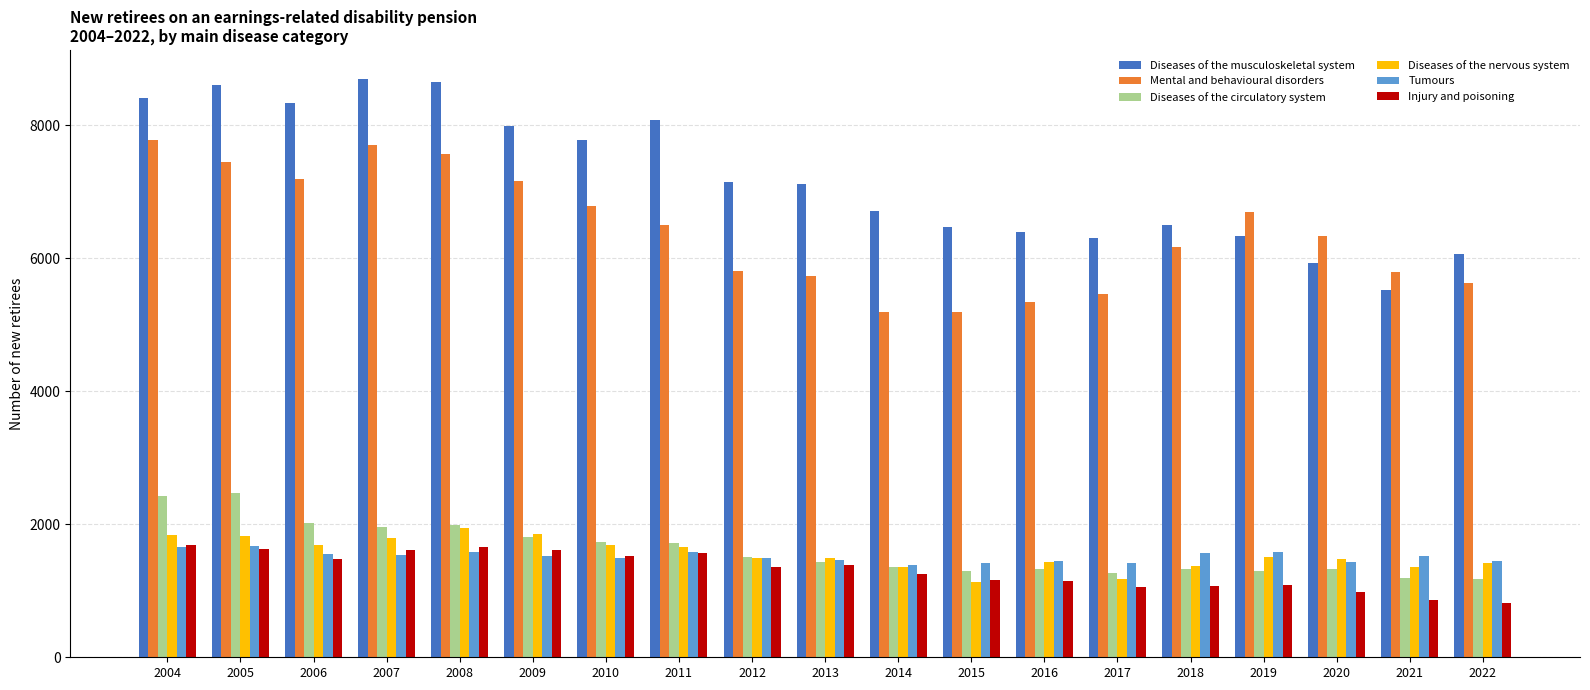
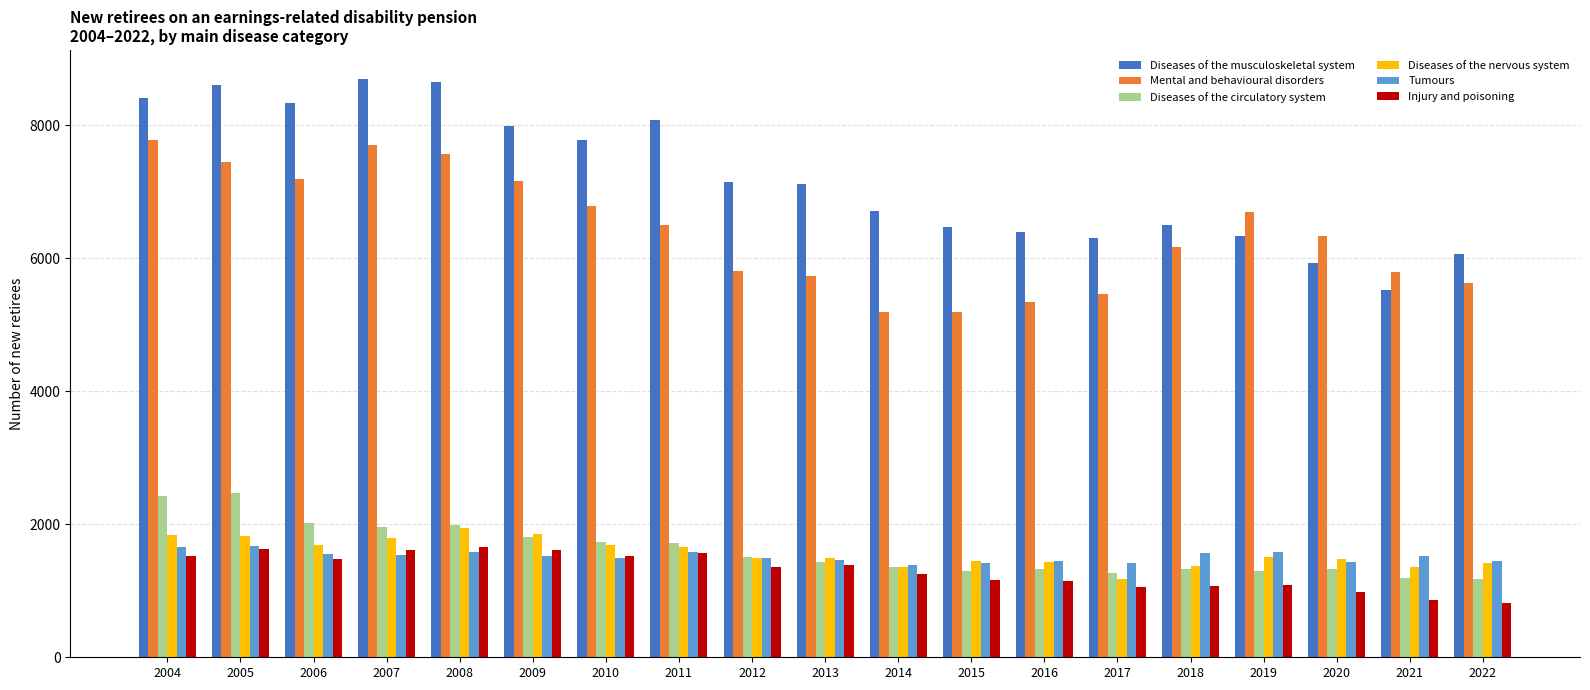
  {
    "Mental and behavioural disorders": {
      "2004": 7800,
      "2005": 7500,
      "2006": 7200,
      "2007": 7700,
      "2008": 7600,
      "2009": 7200,
      "2010": 6800,
      "2011": 6500,
      "2012": 5800,
      "2013": 5700,
      "2014": 5200,
      "2015": 5200,
      "2016": 5300,
      "2017": 5500,
      "2018": 6200,
      "2019": 6700,
      "2020": 6300,
      "2021": 5800,
      "2022": 5600
    },
    "Diseases of the circulatory system": {
      "2004": 2400,
      "2005": 2500,
      "2006": 2000,
      "2007": 2000,
      "2008": 2000,
      "2009": 1800,
      "2010": 1700,
      "2011": 1700,
      "2012": 1500,
      "2013": 1400,
      "2014": 1400,
      "2015": 1300,
      "2016": 1300,
      "2017": 1300,
      "2018": 1300,
      "2019": 1300,
      "2020": 1300,
      "2021": 1200,
      "2022": 1200
    },
    "Diseases of the nervous system": {
      "2004": 1800,
      "2005": 1800,
      "2006": 1700,
      "2007": 1800,
      "2008": 1900,
      "2009": 1800,
      "2010": 1700,
      "2011": 1700,
      "2012": 1500,
      "2013": 1500,
      "2014": 1400,
-     "2015": 1100,
+     "2015": 1400,
      "2016": 1400,
      "2017": 1200,
      "2018": 1400,
      "2019": 1500,
      "2020": 1500,
      "2021": 1400,
      "2022": 1400
    },
    "Injury and poisoning": {
-     "2004": 1700,
+     "2004": 1500,
      "2005": 1600,
      "2006": 1500,
      "2007": 1600,
      "2008": 1700,
      "2009": 1600,
      "2010": 1500,
      "2011": 1600,
      "2012": 1400,
      "2013": 1400,
      "2014": 1200,
      "2015": 1200,
      "2016": 1200,
      "2017": 1100,
      "2018": 1100,
      "2019": 1100,
      "2020": 1000,
      "2021": 900,
      "2022": 800
    }
  }
